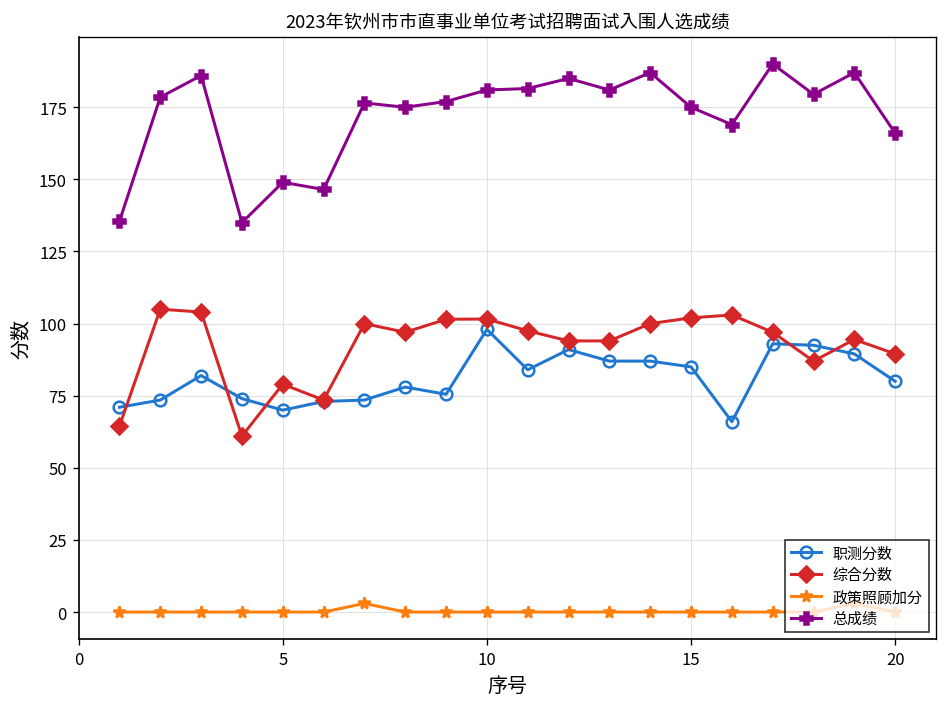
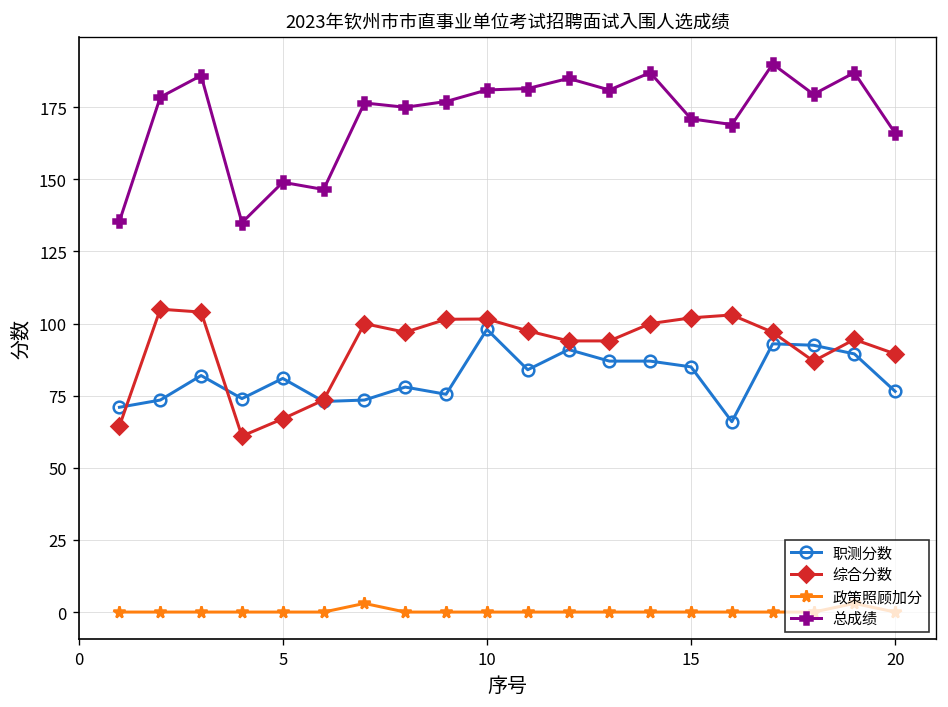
  {
    "职测分数": {
-     "5": 70,
+     "5": 81,
      "10": 98,
      "15": 85,
-     "20": 80
+     "20": 77
    },
    "综合分数": {
-     "5": 79,
+     "5": 67,
      "10": 102,
      "15": 102,
      "20": 90
    },
    "政策照顾加分": {
      "5": 0,
      "10": 0,
      "15": 0
    },
    "总成绩": {
      "5": 149,
      "10": 181,
-     "15": 175,
+     "15": 171,
      "20": 166
    }
  }
